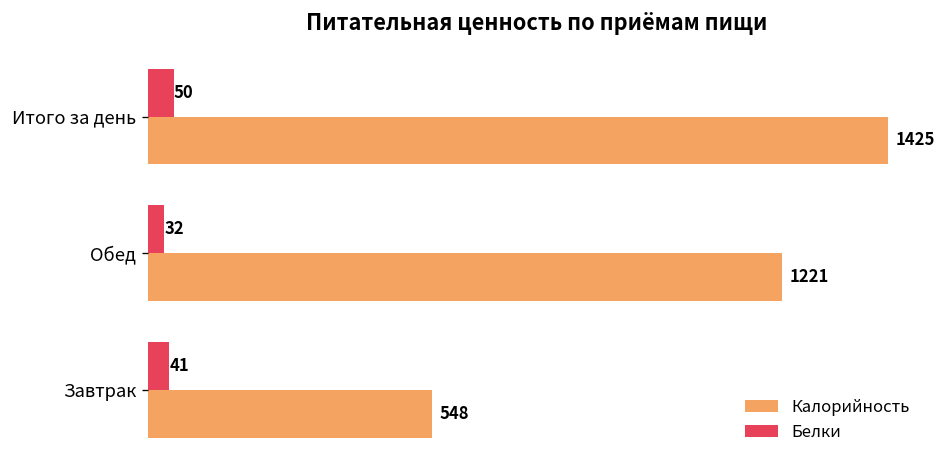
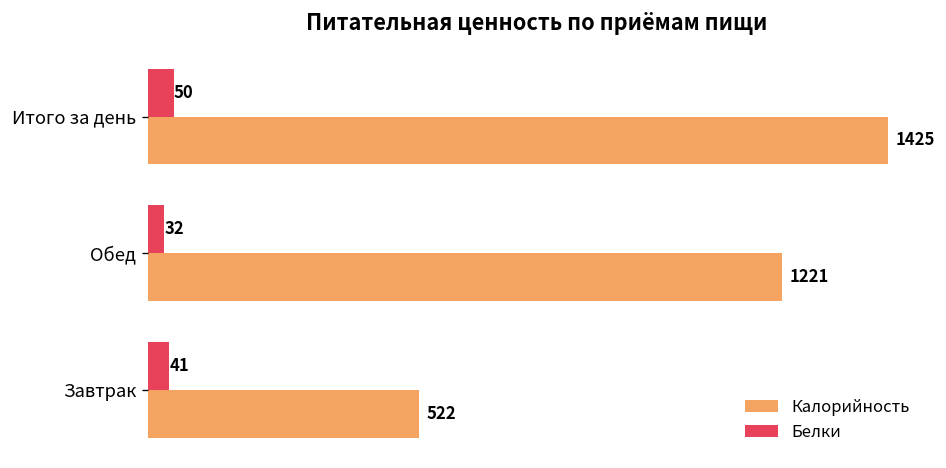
  {
    "Калорийность": {
      "Итого за день": 1425,
      "Обед": 1221,
-     "Завтрак": 548
+     "Завтрак": 522
    },
    "Белки": {
      "Итого за день": 50,
      "Обед": 32,
      "Завтрак": 41
    }
  }
